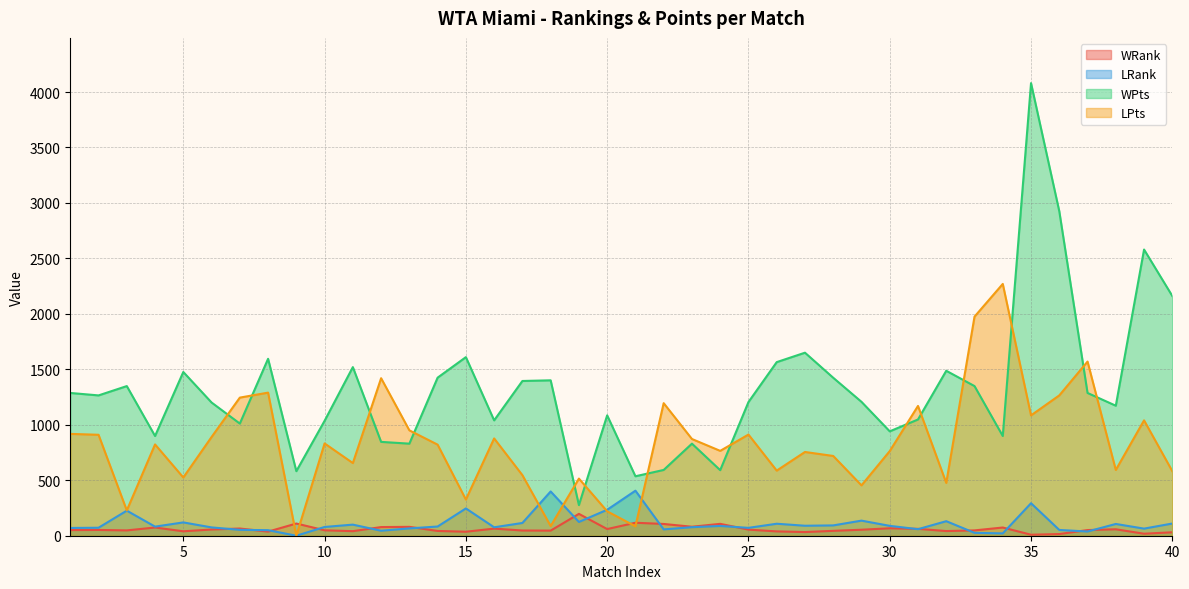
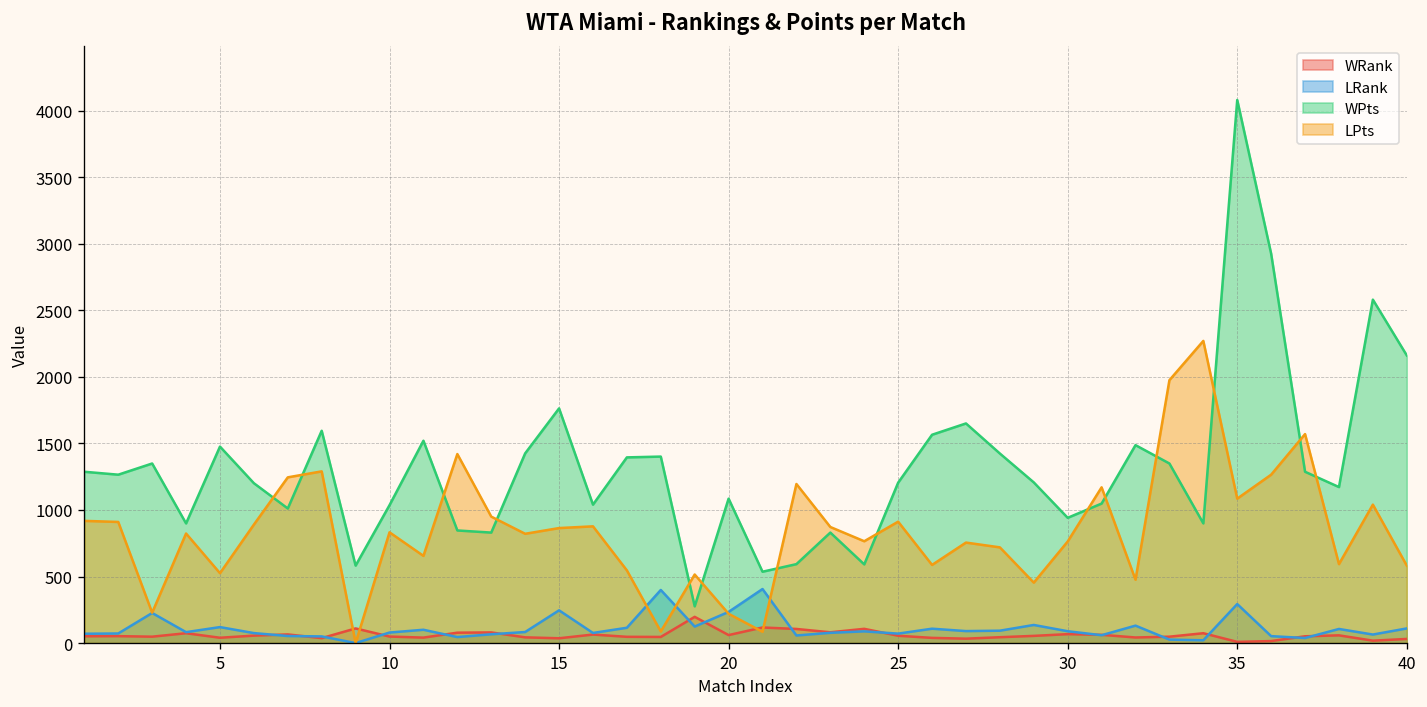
  {
    "WRank": {
      "5": 40,
      "10": 50,
      "15": 40,
      "20": 60,
      "35": 10,
      "40": 30
    },
    "LRank": {
      "5": 120,
      "10": 80,
      "15": 250,
      "35": 290,
      "40": 110
    },
    "WPts": {
      "5": 1480,
      "10": 1040,
-     "15": 1610,
+     "15": 1760,
      "20": 1090,
      "25": 1210,
      "30": 940,
      "35": 4080,
      "40": 2160
    },
    "LPts": {
      "5": 530,
      "10": 830,
-     "15": 330,
+     "15": 860,
      "25": 910,
      "30": 760,
      "35": 1090,
      "40": 580
    }
  }
